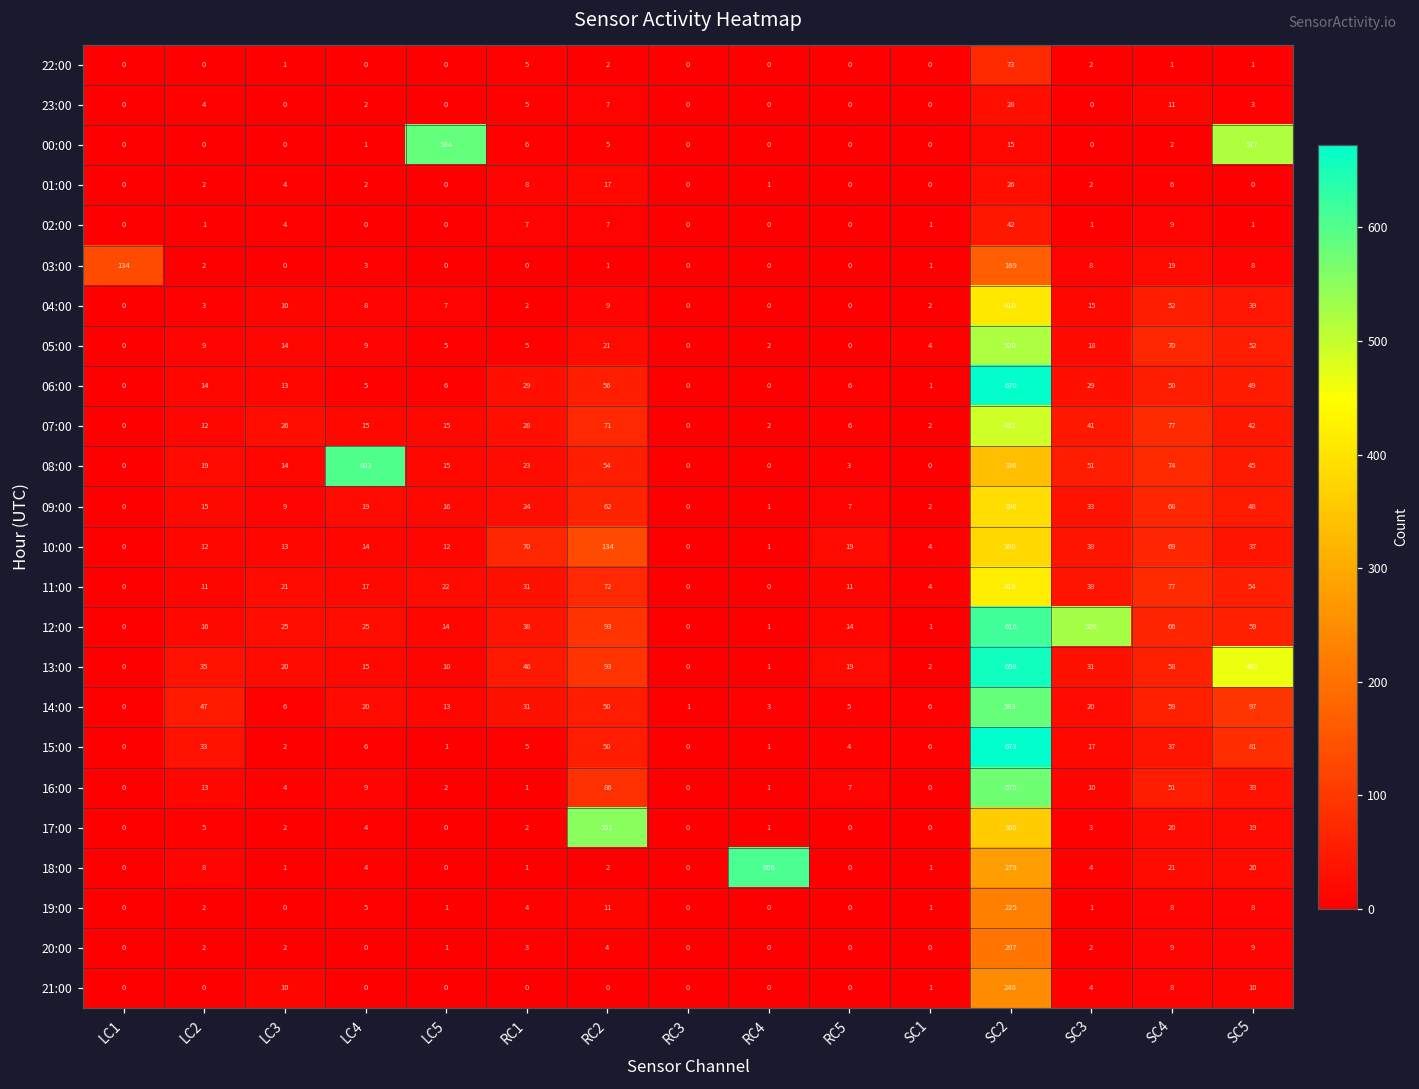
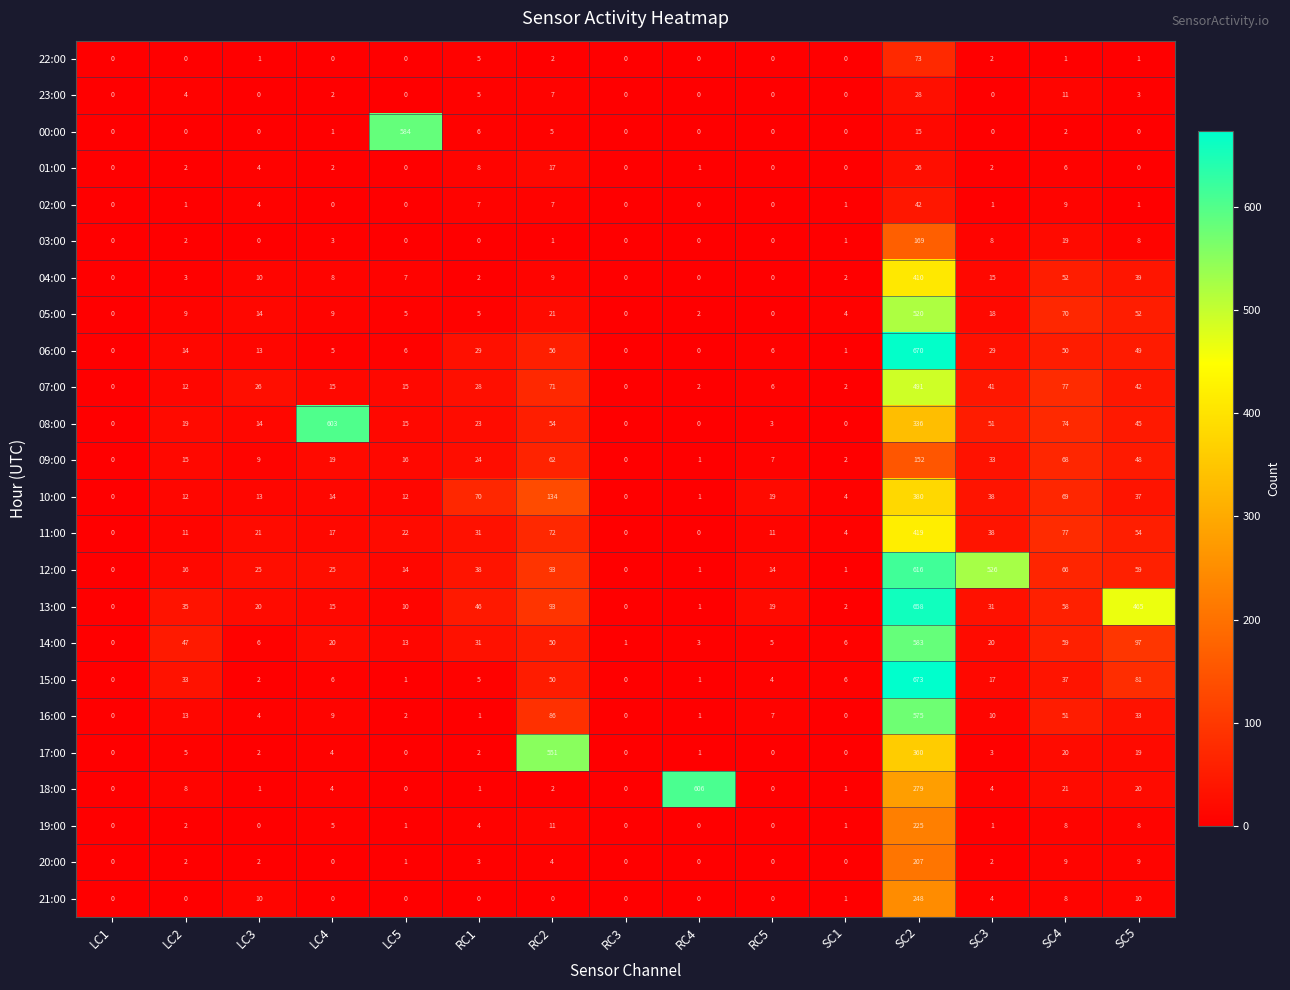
  {
    "00:00": {
      "LC1": 0,
      "LC2": 0,
      "LC3": 0,
      "LC4": 1,
      "LC5": 584,
      "RC1": 6,
      "RC2": 5,
      "RC3": 0,
      "RC4": 0,
      "RC5": 0,
      "SC1": 0,
      "SC2": 15,
      "SC3": 0,
      "SC4": 2,
-     "SC5": 517
+     "SC5": 0
    },
    "03:00": {
-     "LC1": 134,
+     "LC1": 0,
      "LC2": 2,
      "LC3": 0,
      "LC4": 3,
      "LC5": 0,
      "RC1": 0,
      "RC2": 1,
      "RC3": 0,
      "RC4": 0,
      "RC5": 0,
      "SC1": 1,
      "SC2": 169,
      "SC3": 8,
      "SC4": 19,
      "SC5": 8
    },
    "09:00": {
      "LC1": 0,
      "LC2": 15,
      "LC3": 9,
      "LC4": 19,
      "LC5": 16,
      "RC1": 24,
      "RC2": 62,
      "RC3": 0,
      "RC4": 1,
      "RC5": 7,
      "SC1": 2,
-     "SC2": 390,
+     "SC2": 152,
      "SC3": 33,
      "SC4": 68,
      "SC5": 48
    }
  }
